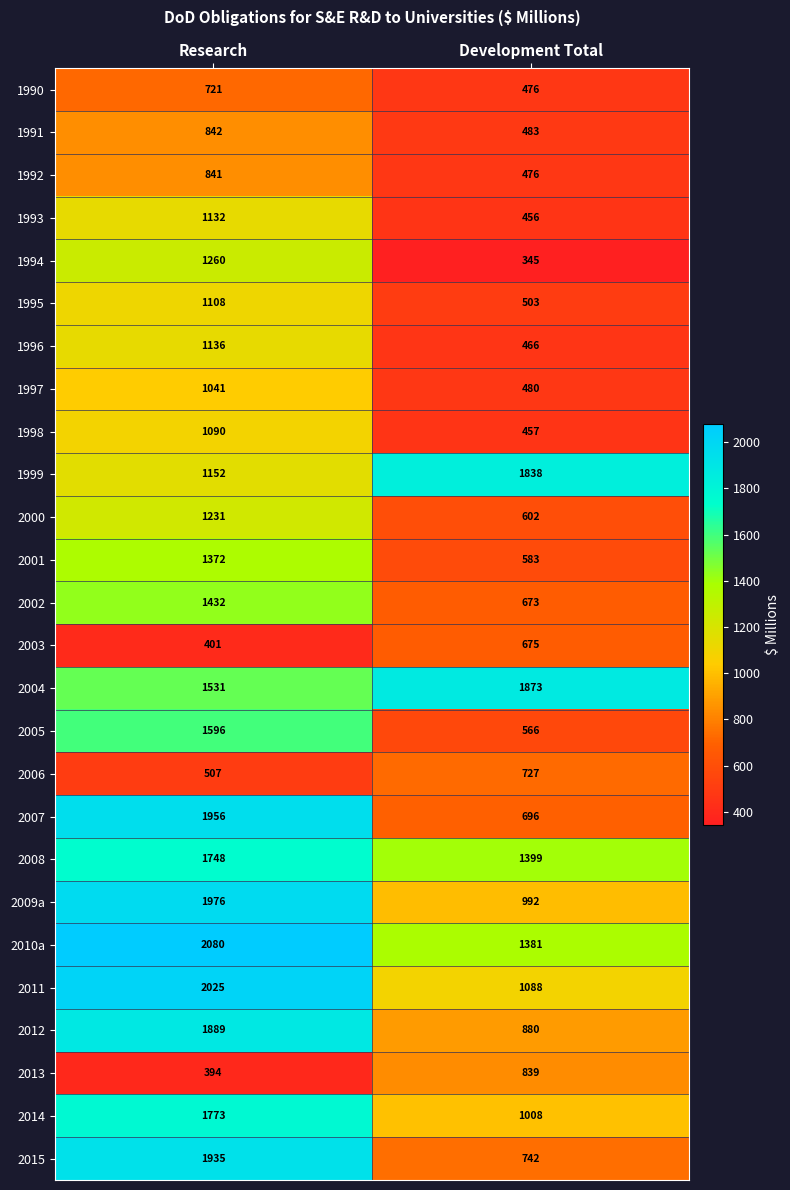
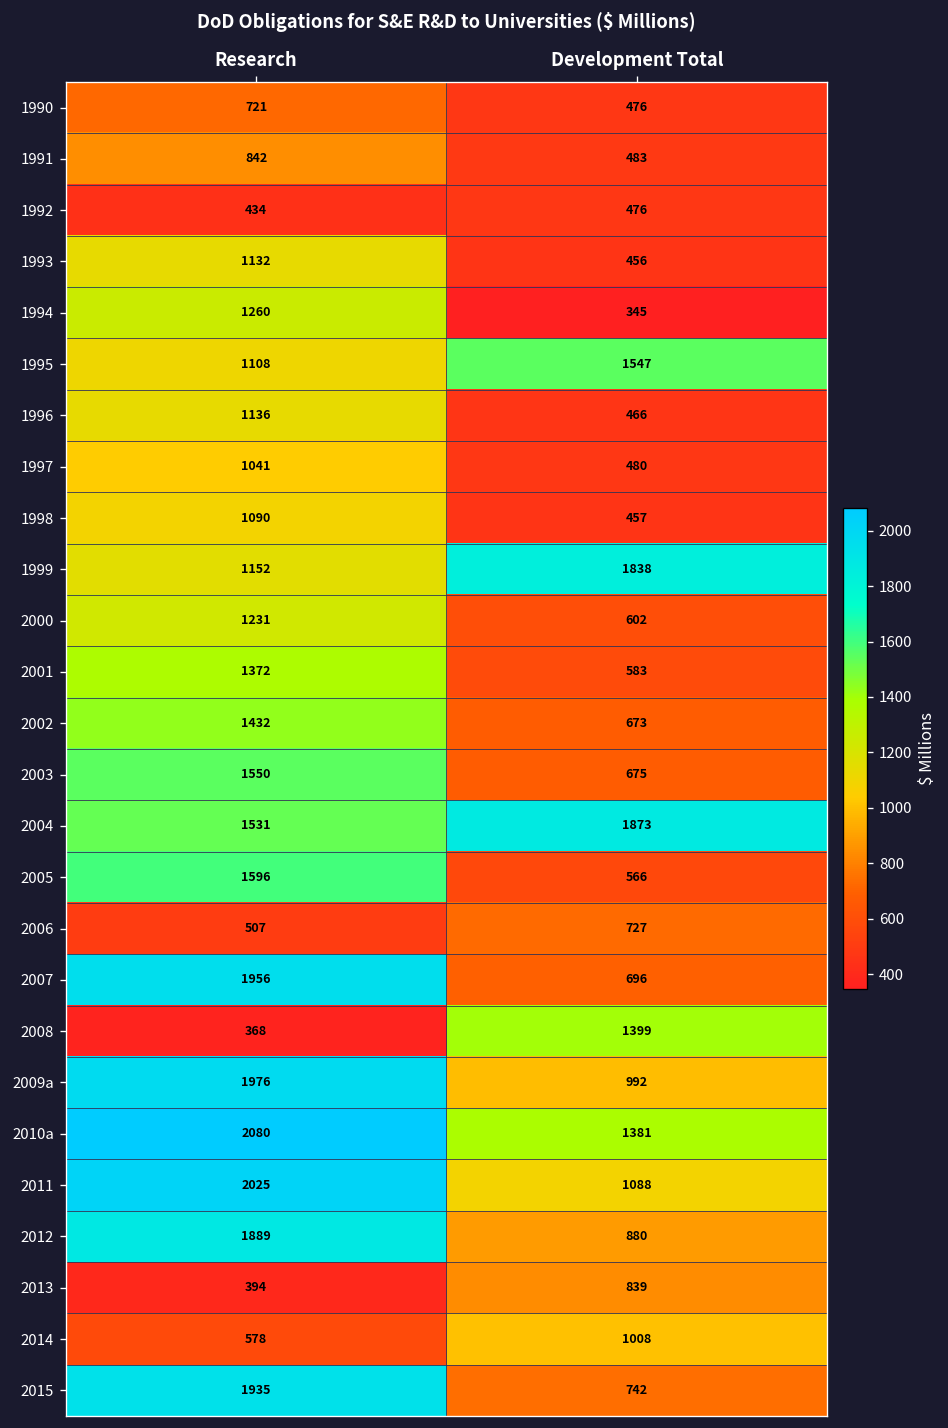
  {
    "1990": {
      "Research": 721,
      "Development Total": 476
    },
    "1991": {
      "Research": 842,
      "Development Total": 483
    },
    "1992": {
-     "Research": 841,
+     "Research": 434,
      "Development Total": 476
    },
    "1993": {
      "Research": 1132,
      "Development Total": 456
    },
    "1994": {
      "Research": 1260,
      "Development Total": 345
    },
    "1995": {
      "Research": 1108,
-     "Development Total": 503
+     "Development Total": 1547
    },
    "1996": {
      "Research": 1136,
      "Development Total": 466
    },
    "1997": {
      "Research": 1041,
      "Development Total": 480
    },
    "1998": {
      "Research": 1090,
      "Development Total": 457
    },
    "1999": {
      "Research": 1152,
      "Development Total": 1838
    },
    "2000": {
      "Research": 1231,
      "Development Total": 602
    },
    "2001": {
      "Research": 1372,
      "Development Total": 583
    },
    "2002": {
      "Research": 1432,
      "Development Total": 673
    },
    "2003": {
-     "Research": 401,
+     "Research": 1550,
      "Development Total": 675
    },
    "2004": {
      "Research": 1531,
      "Development Total": 1873
    },
    "2005": {
      "Research": 1596,
      "Development Total": 566
    },
    "2006": {
      "Research": 507,
      "Development Total": 727
    },
    "2007": {
      "Research": 1956,
      "Development Total": 696
    },
    "2008": {
-     "Research": 1748,
+     "Research": 368,
      "Development Total": 1399
    },
    "2009a": {
      "Research": 1976,
      "Development Total": 992
    },
    "2010a": {
      "Research": 2080,
      "Development Total": 1381
    },
    "2011": {
      "Research": 2025,
      "Development Total": 1088
    },
    "2012": {
      "Research": 1889,
      "Development Total": 880
    },
    "2013": {
      "Research": 394,
      "Development Total": 839
    },
    "2014": {
-     "Research": 1773,
+     "Research": 578,
      "Development Total": 1008
    },
    "2015": {
      "Research": 1935,
      "Development Total": 742
    }
  }
